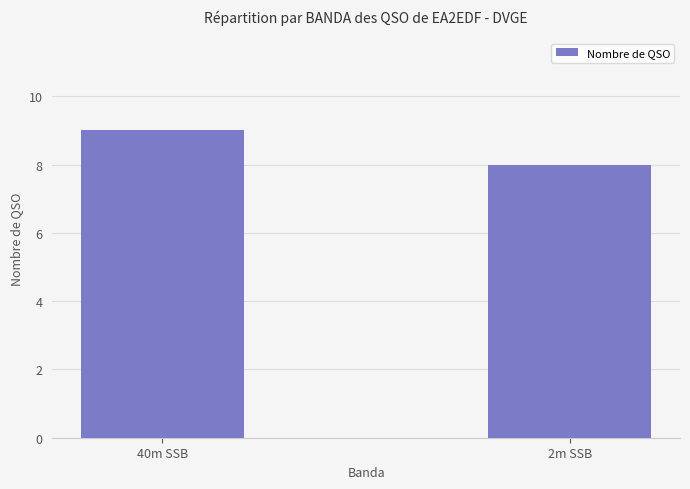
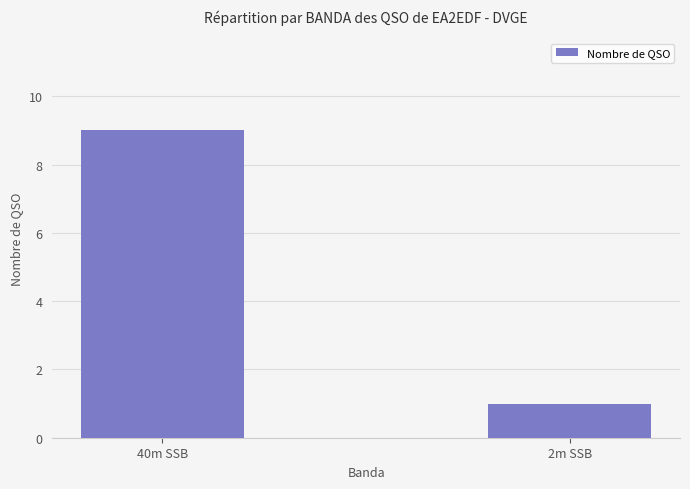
  {
    "40m SSB": 9,
-   "2m SSB": 8
+   "2m SSB": 1
  }
